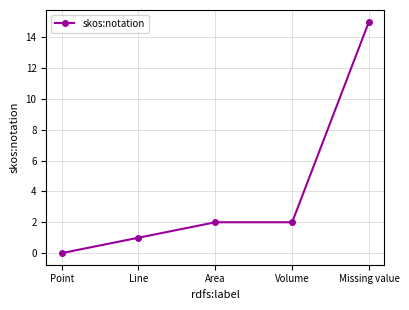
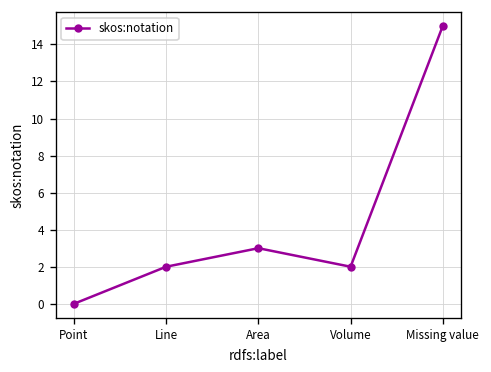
  {
    "Point": 0,
-   "Line": 1,
-   "Area": 2,
+   "Line": 2,
+   "Area": 3,
    "Volume": 2,
    "Missing value": 15
  }
